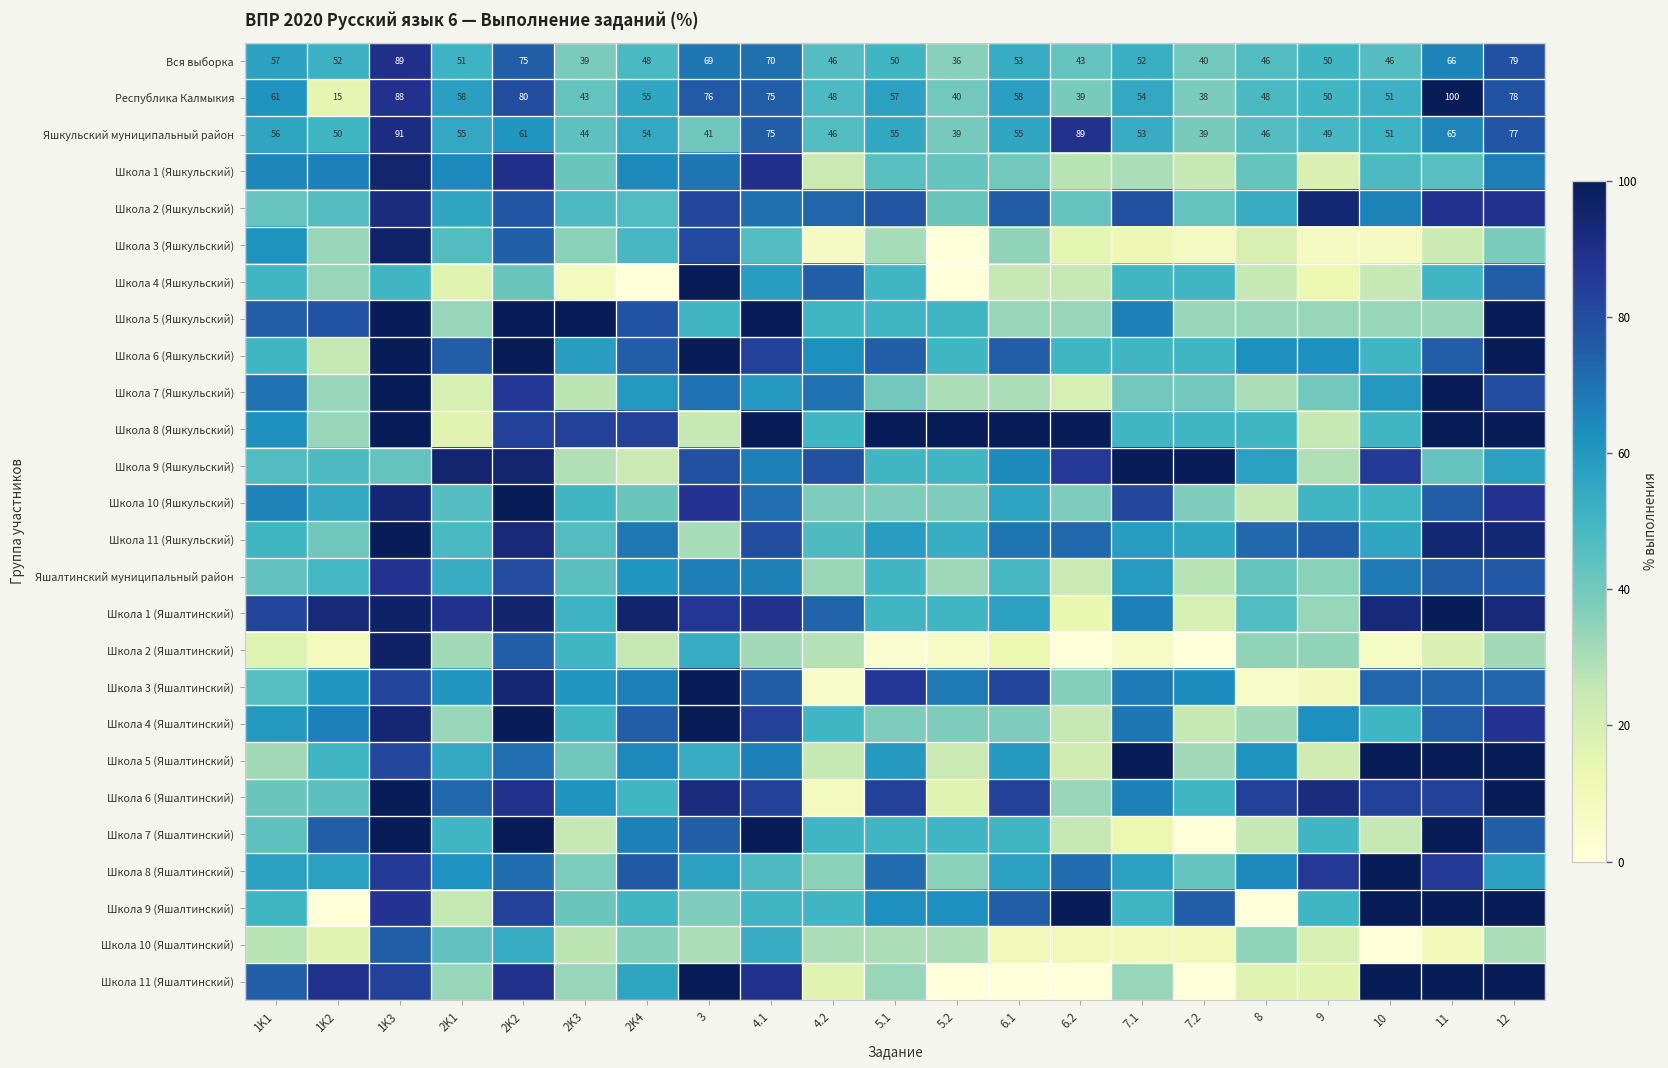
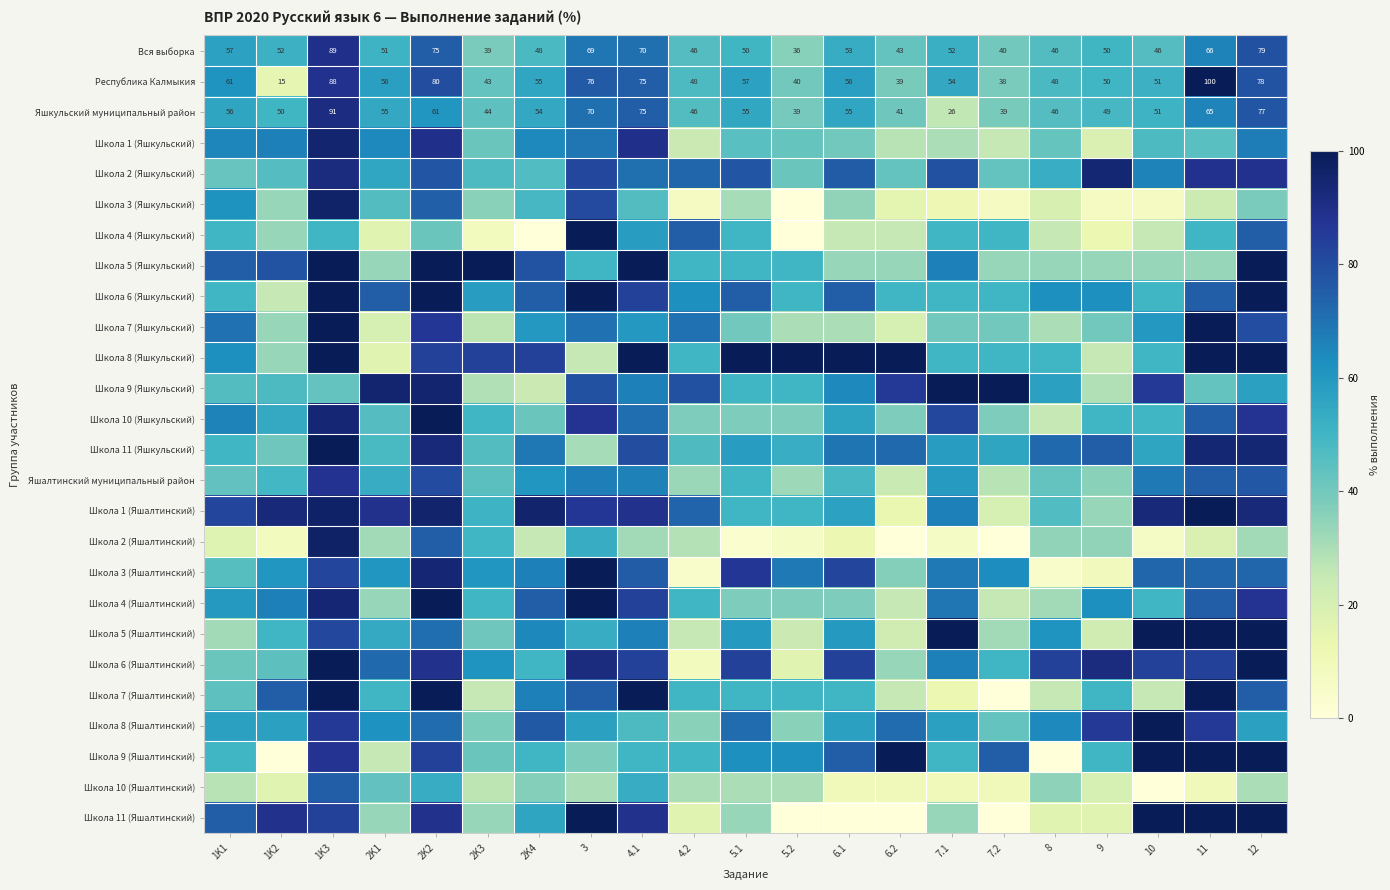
  {
    "Вся выборка": {
      "1K1": 57,
      "1K2": 52,
      "1K3": 89,
      "2K1": 51,
      "2K2": 75,
      "2K3": 39,
      "2K4": 48,
      "3": 69,
      "4.1": 70,
      "4.2": 46,
      "5.1": 50,
      "5.2": 36,
      "6.1": 53,
      "6.2": 43,
      "7.1": 52,
      "7.2": 40,
      "8": 46,
      "9": 50,
      "10": 46,
      "11": 66,
      "12": 79
    },
    "Республика Калмыкия": {
      "1K1": 61,
      "1K2": 15,
      "1K3": 88,
      "2K1": 58,
      "2K2": 80,
      "2K3": 43,
      "2K4": 55,
      "3": 76,
      "4.1": 75,
      "4.2": 48,
      "5.1": 57,
      "5.2": 40,
      "6.1": 58,
      "6.2": 39,
      "7.1": 54,
      "7.2": 38,
      "8": 48,
      "9": 50,
      "10": 51,
      "11": 100,
      "12": 78
    },
    "Яшкульский муниципальный район": {
      "1K1": 56,
      "1K2": 50,
      "1K3": 91,
      "2K1": 55,
      "2K2": 61,
      "2K3": 44,
      "2K4": 54,
-     "3": 41,
+     "3": 70,
      "4.1": 75,
      "4.2": 46,
      "5.1": 55,
      "5.2": 39,
      "6.1": 55,
-     "6.2": 89,
-     "7.1": 53,
+     "6.2": 41,
+     "7.1": 26,
      "7.2": 39,
      "8": 46,
      "9": 49,
      "10": 51,
      "11": 65,
      "12": 77
    }
  }
